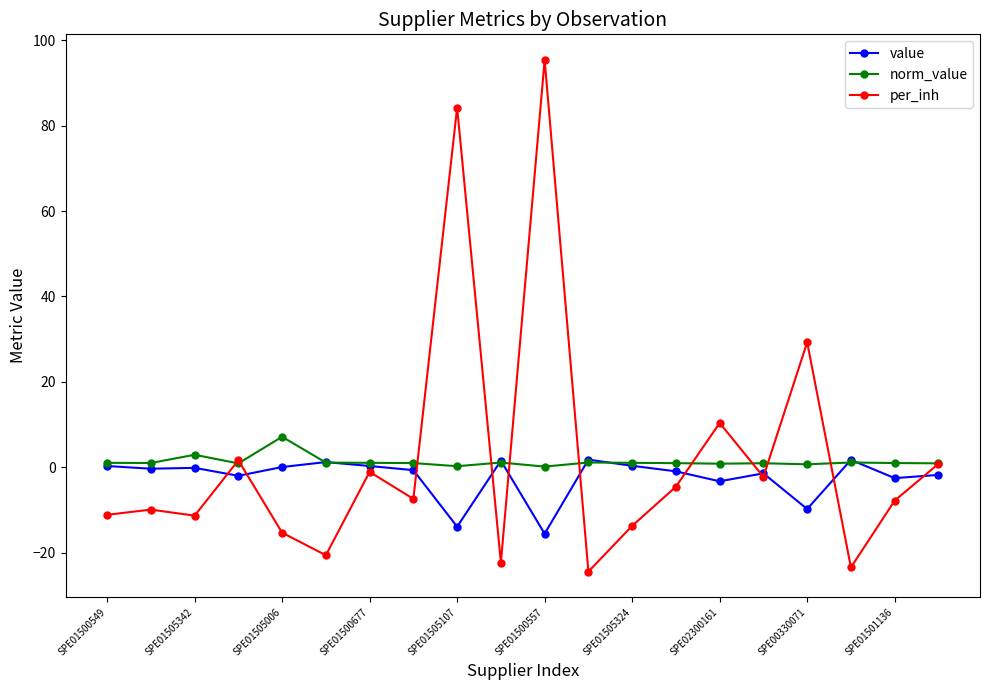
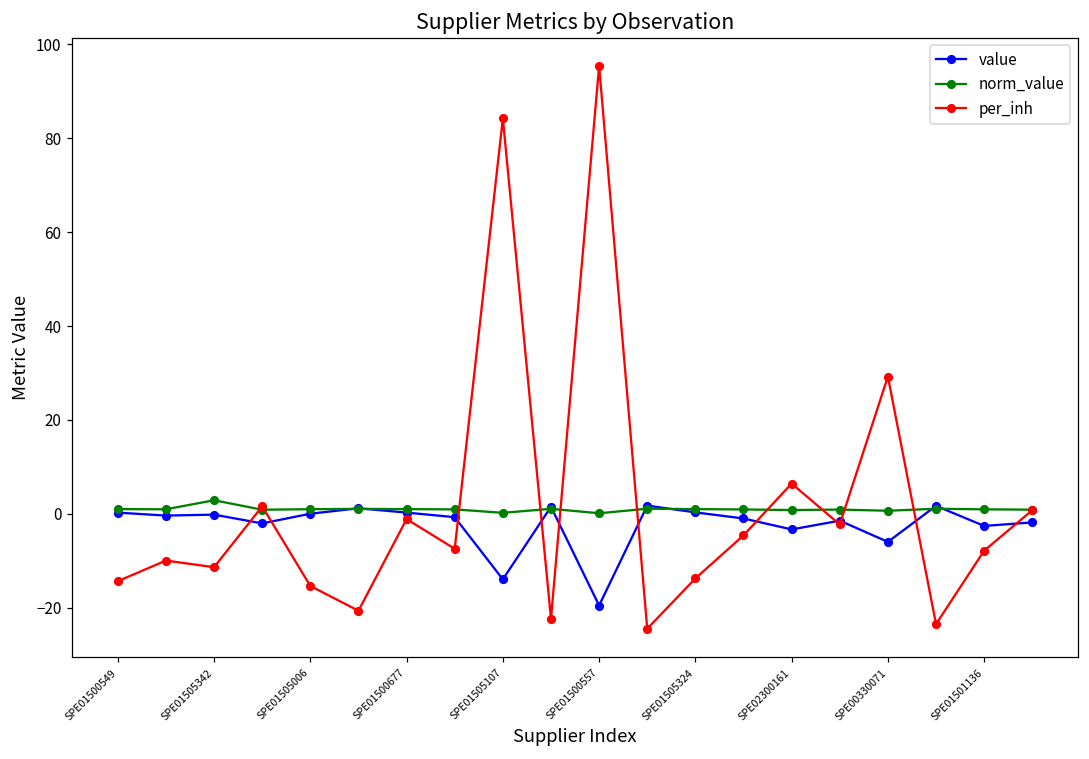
  {
    "value": {
      "SPE01500549": 0,
      "SPE01505342": 0,
      "SPE01505006": 0,
      "SPE01500677": 0,
      "SPE01505107": -14,
-     "SPE01500557": -16,
+     "SPE01500557": -20,
      "SPE01505324": 0,
      "SPE02300161": -3,
-     "SPE00330071": -10,
+     "SPE00330071": -6,
      "SPE01501136": -3
    },
    "norm_value": {
      "SPE01500549": 1,
      "SPE01505342": 3,
-     "SPE01505006": 7,
+     "SPE01505006": 1,
      "SPE01500677": 1,
      "SPE01505107": 0,
      "SPE01500557": 0,
      "SPE01505324": 1,
      "SPE02300161": 1,
      "SPE00330071": 1,
      "SPE01501136": 1
    },
    "per_inh": {
-     "SPE01500549": -11,
+     "SPE01500549": -14,
      "SPE01505342": -11,
      "SPE01505006": -15,
      "SPE01500677": -1,
      "SPE01505107": 84,
      "SPE01500557": 95,
      "SPE01505324": -14,
-     "SPE02300161": 10,
+     "SPE02300161": 6,
      "SPE00330071": 29,
      "SPE01501136": -8
    }
  }
